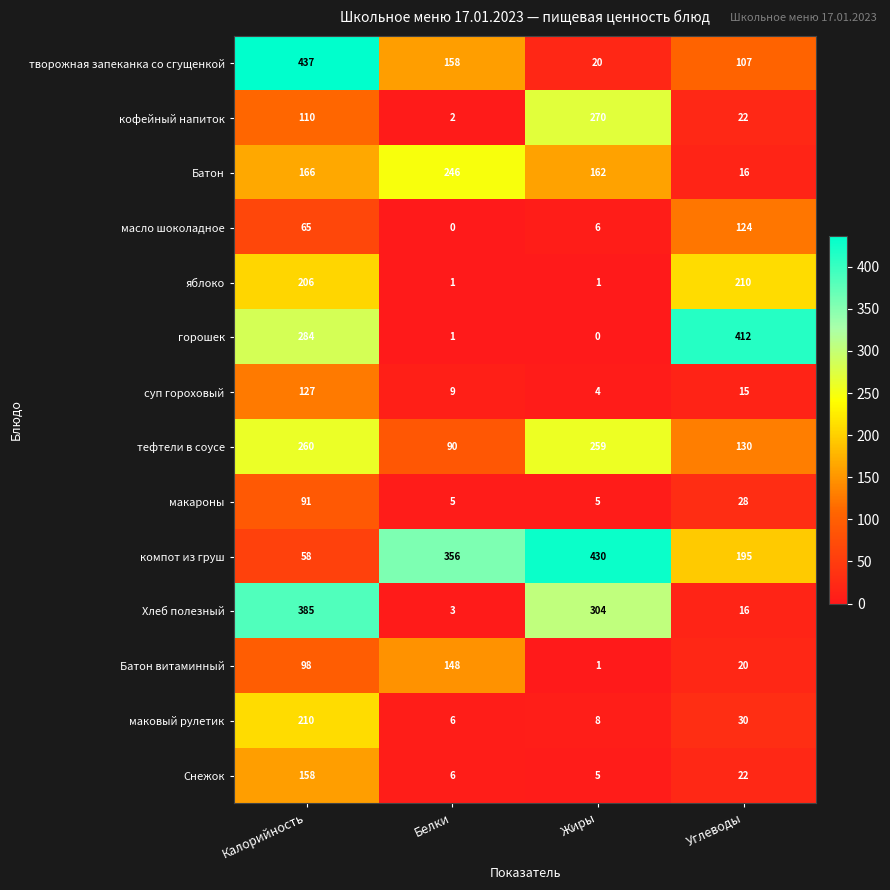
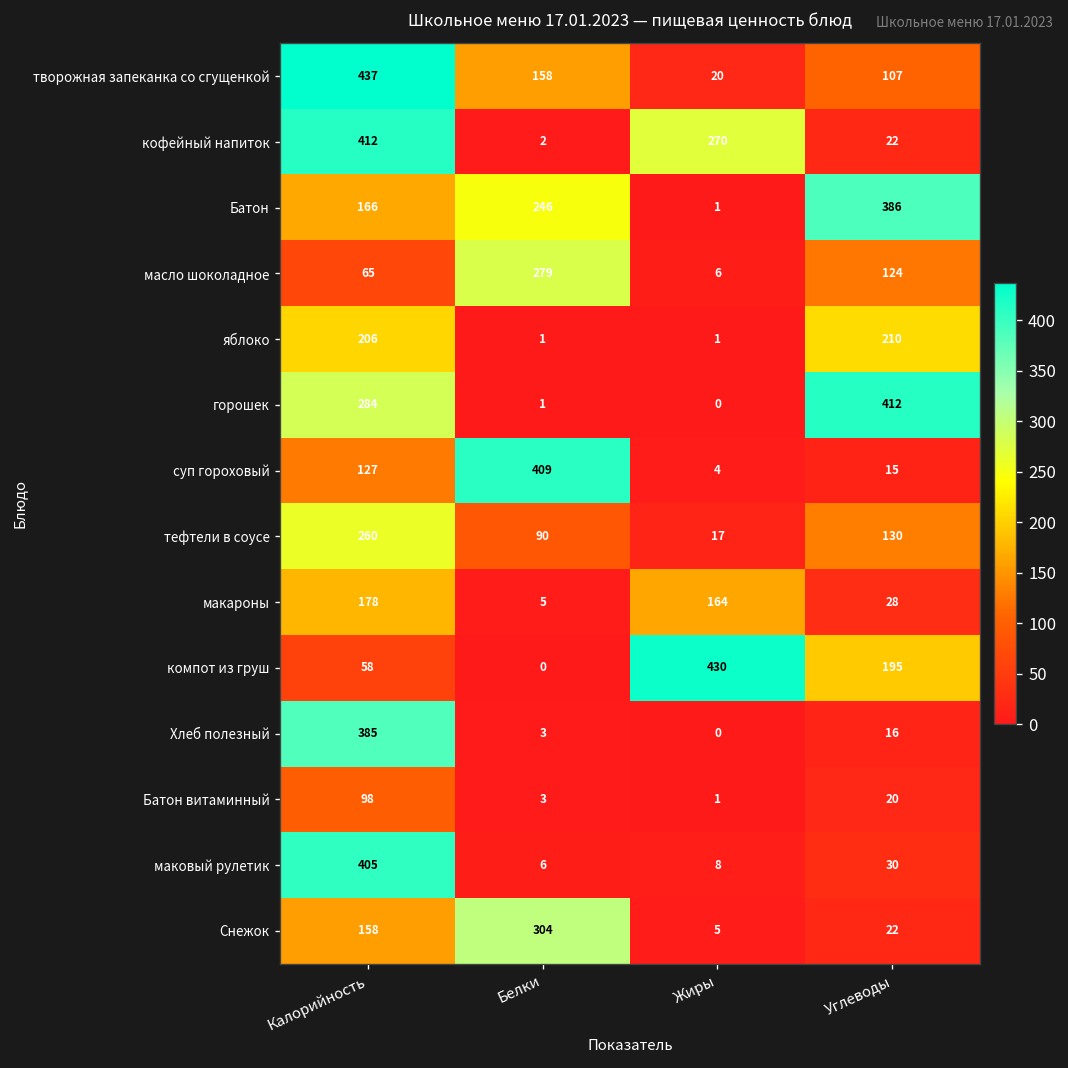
  {
    "творожная запеканка со сгущенкой": {
      "Калорийность": 437,
      "Белки": 158,
      "Жиры": 20,
      "Углеводы": 107
    },
    "кофейный напиток": {
-     "Калорийность": 110,
+     "Калорийность": 412,
      "Белки": 2,
      "Жиры": 270,
      "Углеводы": 22
    },
    "Батон": {
      "Калорийность": 166,
      "Белки": 246,
-     "Жиры": 162,
-     "Углеводы": 16
+     "Жиры": 1,
+     "Углеводы": 386
    },
    "масло шоколадное": {
      "Калорийность": 65,
-     "Белки": 0,
+     "Белки": 279,
      "Жиры": 6,
      "Углеводы": 124
    },
    "яблоко": {
      "Калорийность": 206,
      "Белки": 1,
      "Жиры": 1,
      "Углеводы": 210
    },
    "горошек": {
      "Калорийность": 284,
      "Белки": 1,
      "Жиры": 0,
      "Углеводы": 412
    },
    "суп гороховый": {
      "Калорийность": 127,
-     "Белки": 9,
+     "Белки": 409,
      "Жиры": 4,
      "Углеводы": 15
    },
    "тефтели в соусе": {
      "Калорийность": 260,
      "Белки": 90,
-     "Жиры": 259,
+     "Жиры": 17,
      "Углеводы": 130
    },
    "макароны": {
-     "Калорийность": 91,
+     "Калорийность": 178,
      "Белки": 5,
-     "Жиры": 5,
+     "Жиры": 164,
      "Углеводы": 28
    },
    "компот из груш": {
      "Калорийность": 58,
-     "Белки": 356,
+     "Белки": 0,
      "Жиры": 430,
      "Углеводы": 195
    },
    "Хлеб полезный": {
      "Калорийность": 385,
      "Белки": 3,
-     "Жиры": 304,
+     "Жиры": 0,
      "Углеводы": 16
    },
    "Батон витаминный": {
      "Калорийность": 98,
-     "Белки": 148,
+     "Белки": 3,
      "Жиры": 1,
      "Углеводы": 20
    },
    "маковый рулетик": {
-     "Калорийность": 210,
+     "Калорийность": 405,
      "Белки": 6,
      "Жиры": 8,
      "Углеводы": 30
    },
    "Снежок": {
      "Калорийность": 158,
-     "Белки": 6,
+     "Белки": 304,
      "Жиры": 5,
      "Углеводы": 22
    }
  }
